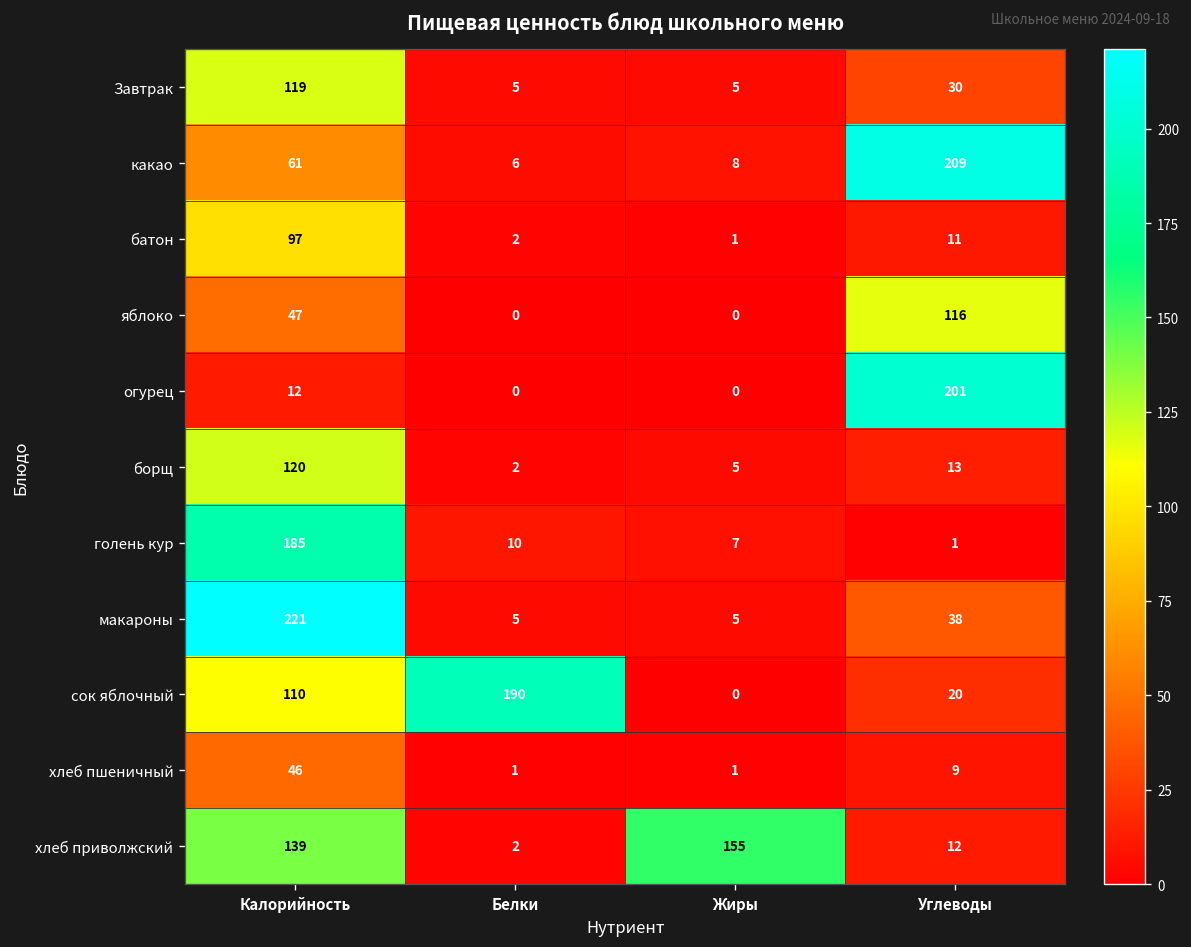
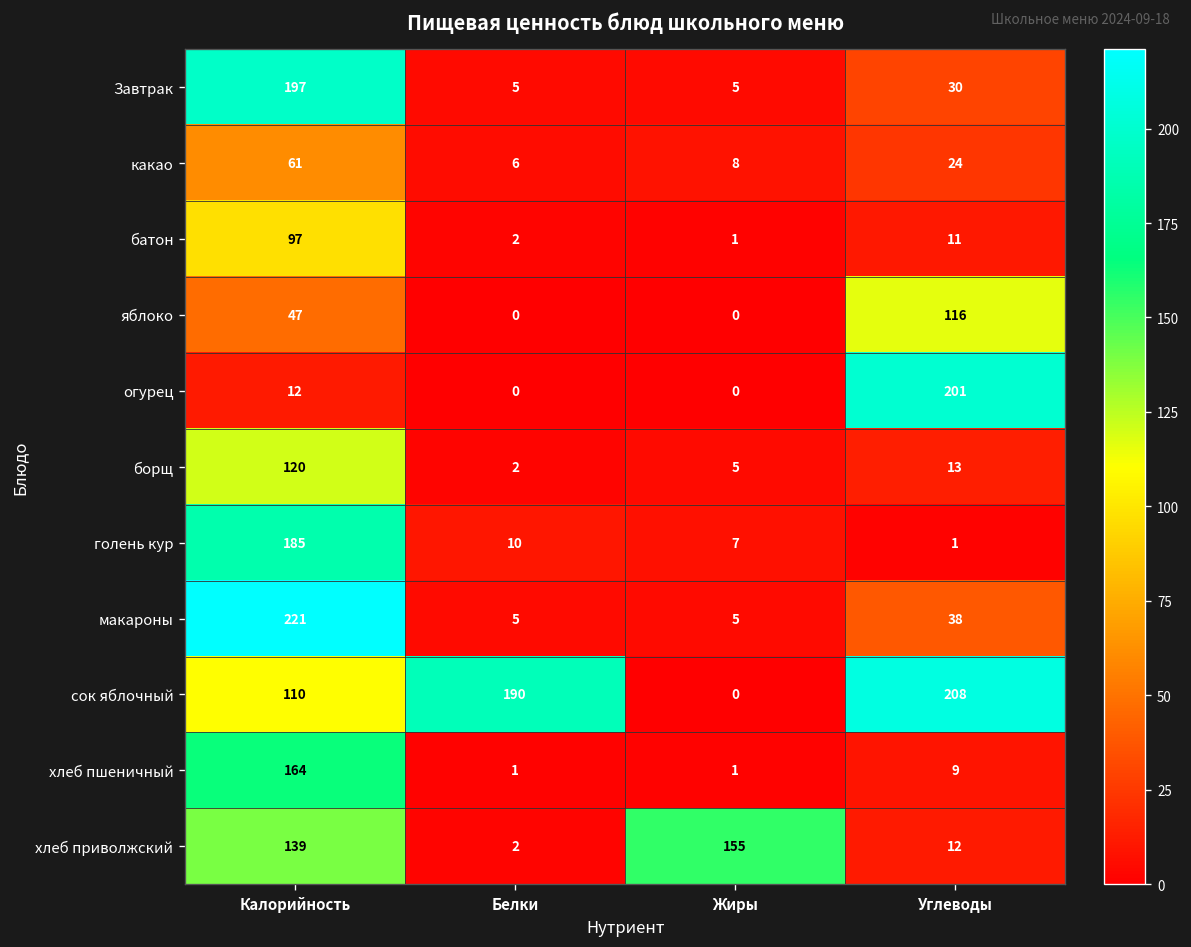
  {
    "Завтрак": {
-     "Калорийность": 119,
+     "Калорийность": 197,
      "Белки": 5,
      "Жиры": 5,
      "Углеводы": 30
    },
    "какао": {
      "Калорийность": 61,
      "Белки": 6,
      "Жиры": 8,
-     "Углеводы": 209
+     "Углеводы": 24
    },
    "батон": {
      "Калорийность": 97,
      "Белки": 2,
      "Жиры": 1,
      "Углеводы": 11
    },
    "яблоко": {
      "Калорийность": 47,
      "Белки": 0,
      "Жиры": 0,
      "Углеводы": 116
    },
    "огурец": {
      "Калорийность": 12,
      "Белки": 0,
      "Жиры": 0,
      "Углеводы": 201
    },
    "борщ": {
      "Калорийность": 120,
      "Белки": 2,
      "Жиры": 5,
      "Углеводы": 13
    },
    "голень кур": {
      "Калорийность": 185,
      "Белки": 10,
      "Жиры": 7,
      "Углеводы": 1
    },
    "макароны": {
      "Калорийность": 221,
      "Белки": 5,
      "Жиры": 5,
      "Углеводы": 38
    },
    "сок яблочный": {
      "Калорийность": 110,
      "Белки": 190,
      "Жиры": 0,
-     "Углеводы": 20
+     "Углеводы": 208
    },
    "хлеб пшеничный": {
-     "Калорийность": 46,
+     "Калорийность": 164,
      "Белки": 1,
      "Жиры": 1,
      "Углеводы": 9
    },
    "хлеб приволжский": {
      "Калорийность": 139,
      "Белки": 2,
      "Жиры": 155,
      "Углеводы": 12
    }
  }
